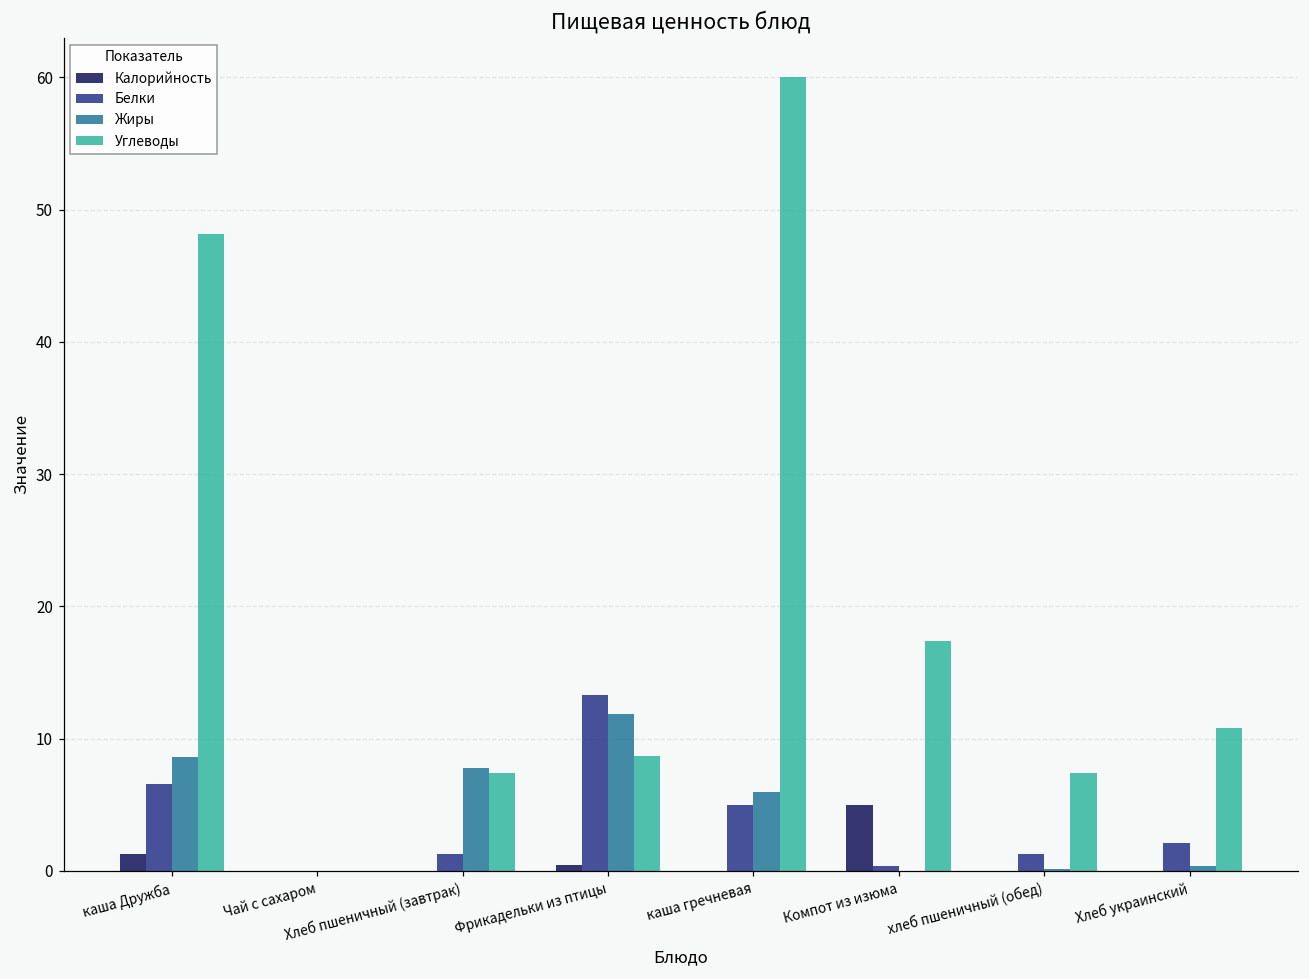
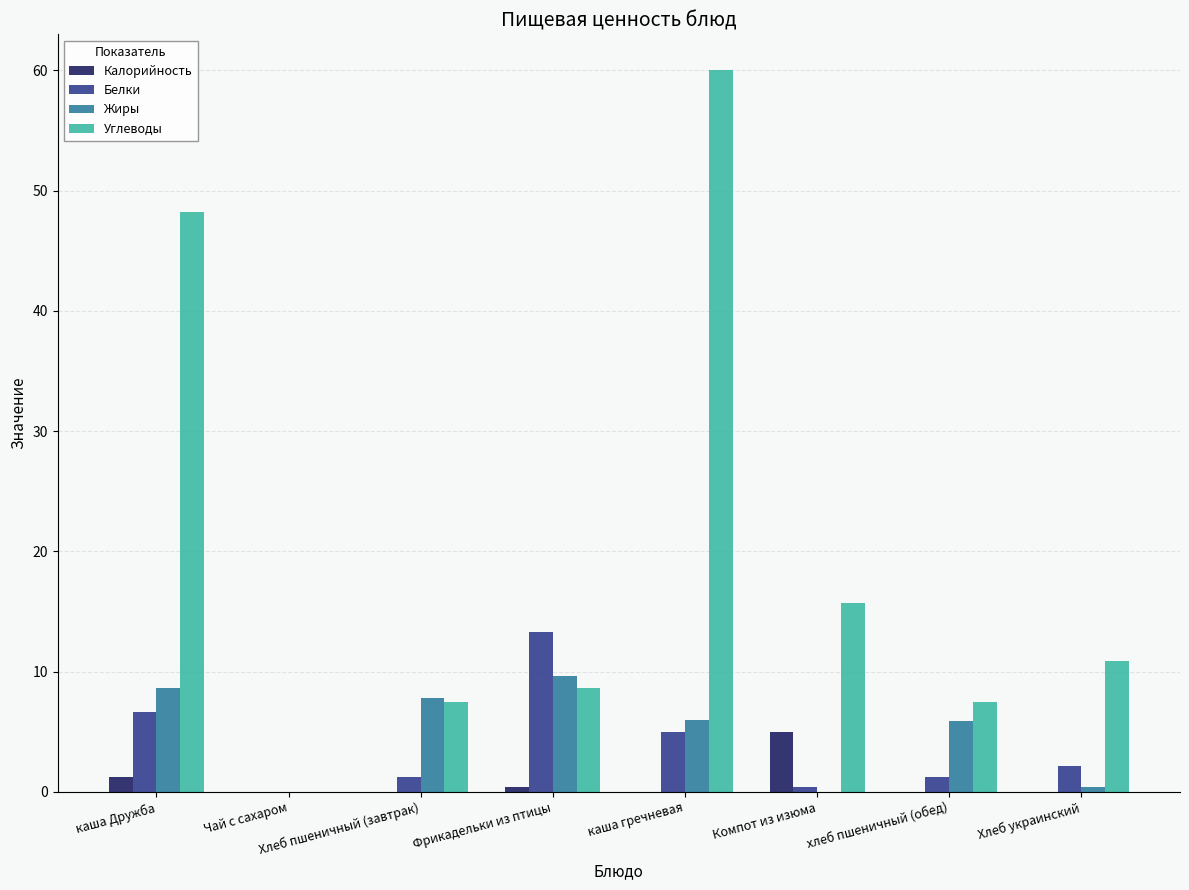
  {
    "Жиры": {
      "каша Дружба": 8.6,
      "Чай с сахаром": 0.0,
      "Хлеб пшеничный (завтрак)": 7.8,
-     "Фрикадельки из птицы": 11.9,
+     "Фрикадельки из птицы": 9.7,
      "каша гречневая": 6.0,
      "Компот из изюма": 0.0,
-     "хлеб пшеничный (обед)": 0.1,
+     "хлеб пшеничный (обед)": 5.9,
      "Хлеб украинский": 0.4
    },
    "Углеводы": {
      "каша Дружба": 48.2,
      "Чай с сахаром": 0.0,
      "Хлеб пшеничный (завтрак)": 7.4,
      "Фрикадельки из птицы": 8.7,
      "каша гречневая": 60.0,
-     "Компот из изюма": 17.4,
+     "Компот из изюма": 15.7,
      "хлеб пшеничный (обед)": 7.4,
      "Хлеб украинский": 10.8
    }
  }
